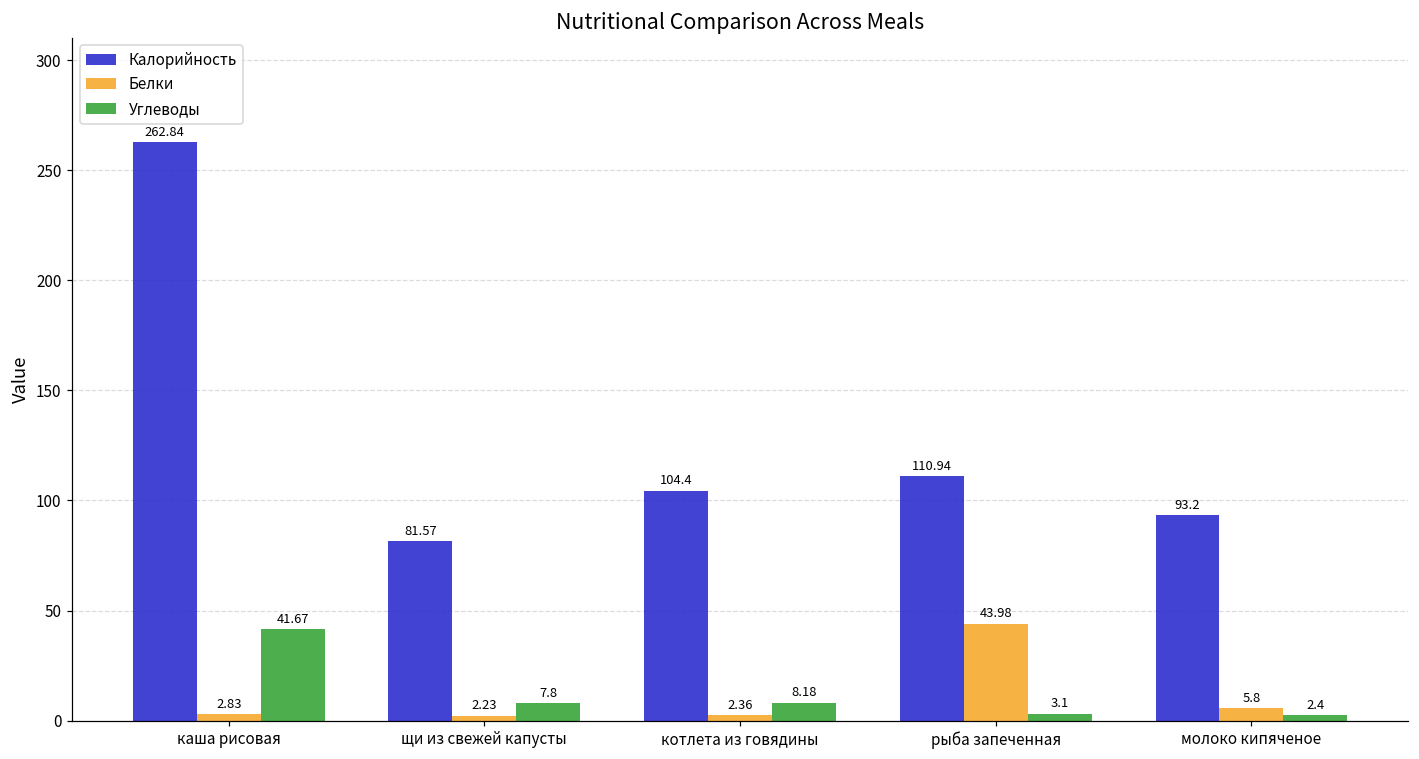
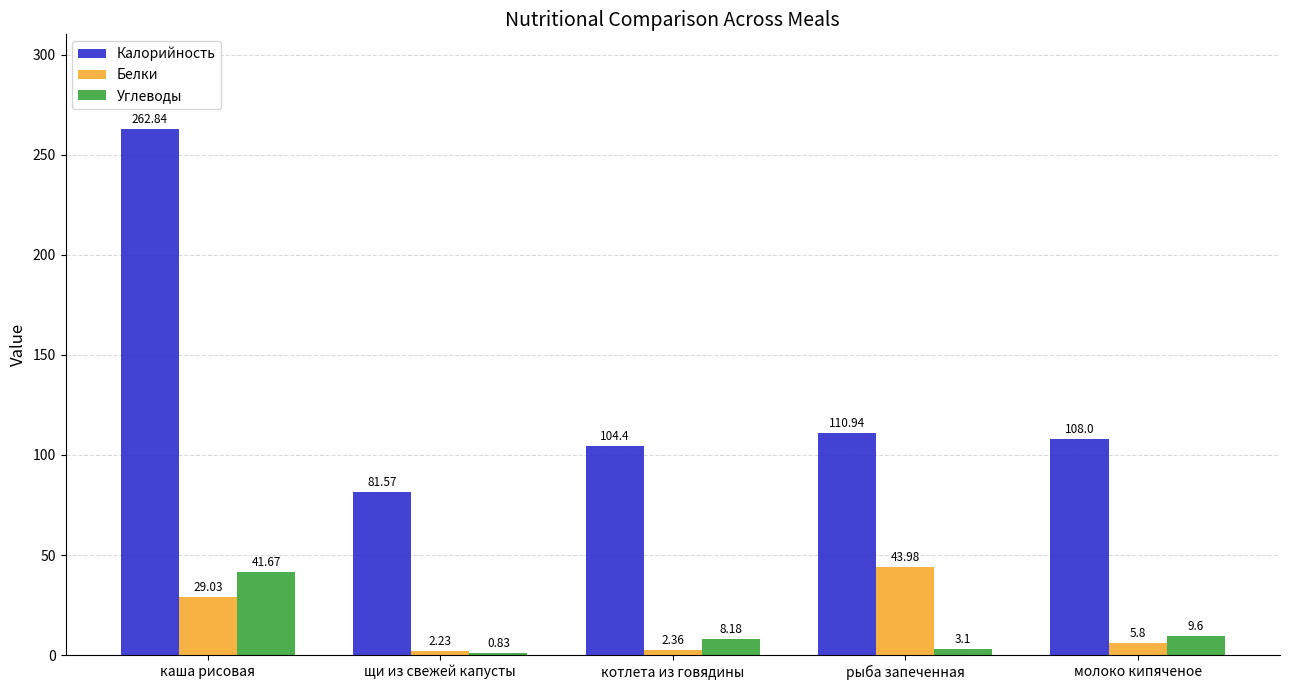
  {
    "Калорийность": {
      "каша рисовая": 262.84,
      "щи из свежей капусты": 81.57,
      "котлета из говядины": 104.4,
      "рыба запеченная": 110.94,
-     "молоко кипяченое": 93.2
+     "молоко кипяченое": 108.0
    },
    "Белки": {
-     "каша рисовая": 2.83,
+     "каша рисовая": 29.03,
      "щи из свежей капусты": 2.23,
      "котлета из говядины": 2.36,
      "рыба запеченная": 43.98,
      "молоко кипяченое": 5.8
    },
    "Углеводы": {
      "каша рисовая": 41.67,
-     "щи из свежей капусты": 7.8,
+     "щи из свежей капусты": 0.83,
      "котлета из говядины": 8.18,
      "рыба запеченная": 3.1,
-     "молоко кипяченое": 2.4
+     "молоко кипяченое": 9.6
    }
  }
